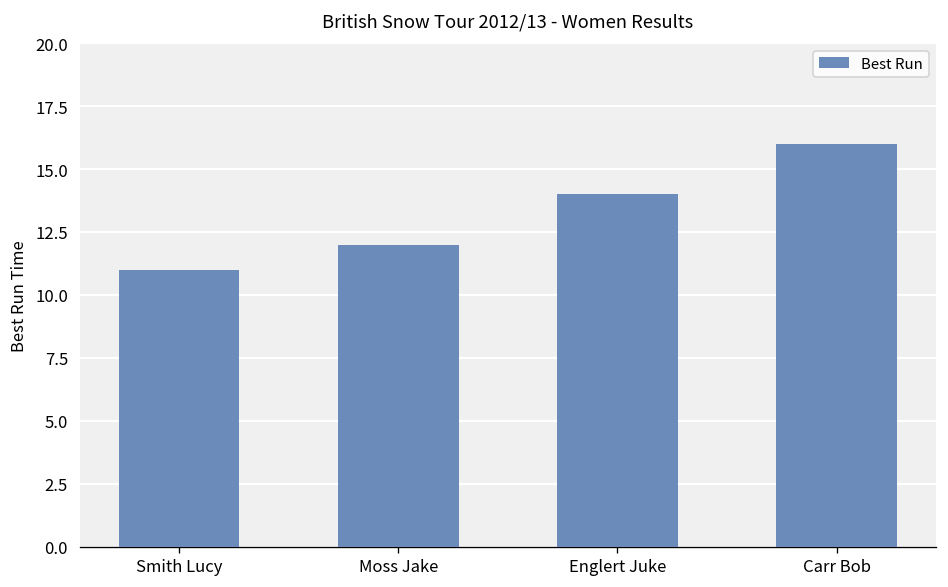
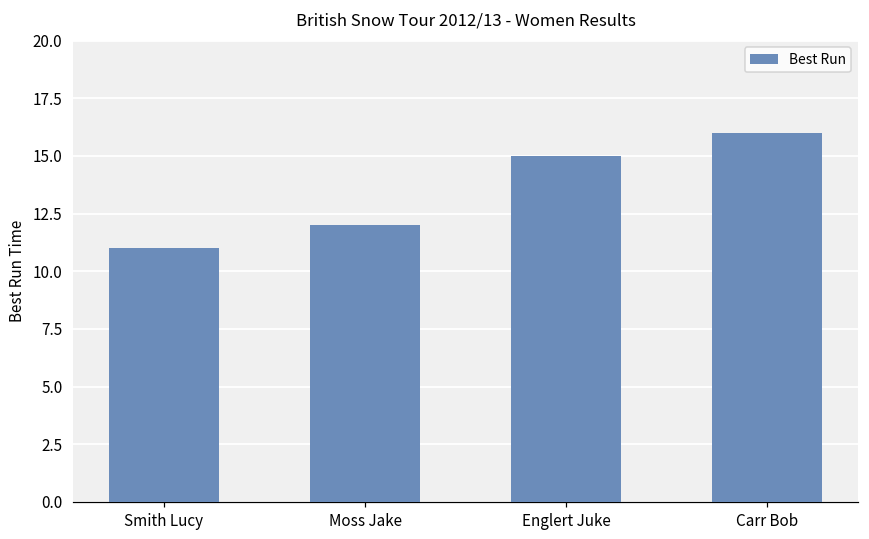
  {
    "Smith Lucy": 11,
    "Moss Jake": 12,
-   "Englert Juke": 14,
+   "Englert Juke": 15,
    "Carr Bob": 16
  }
